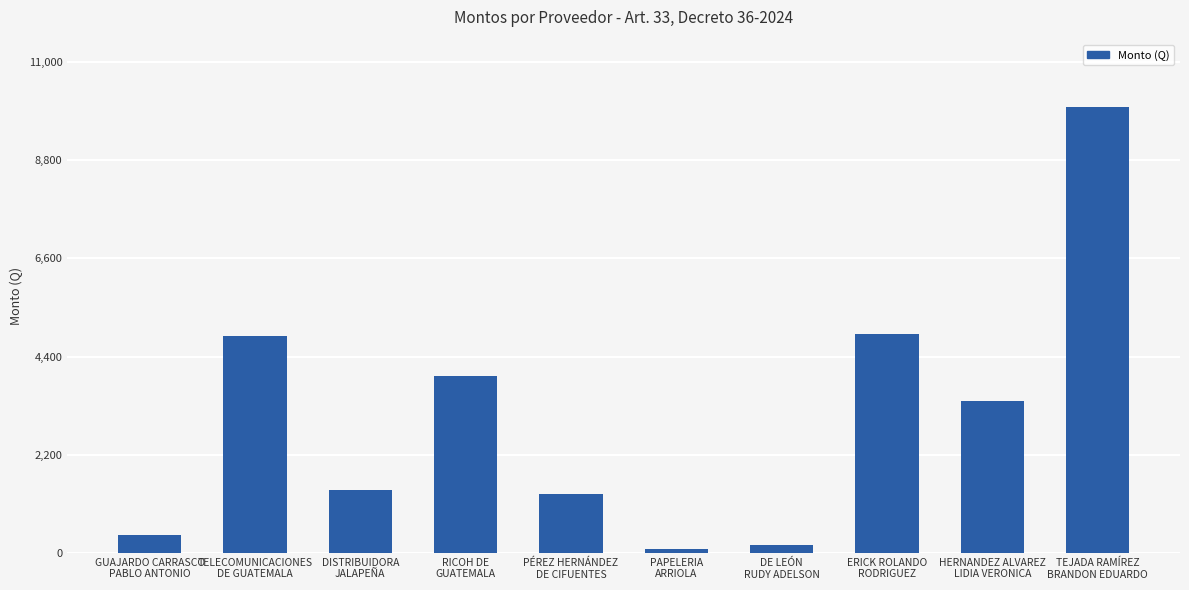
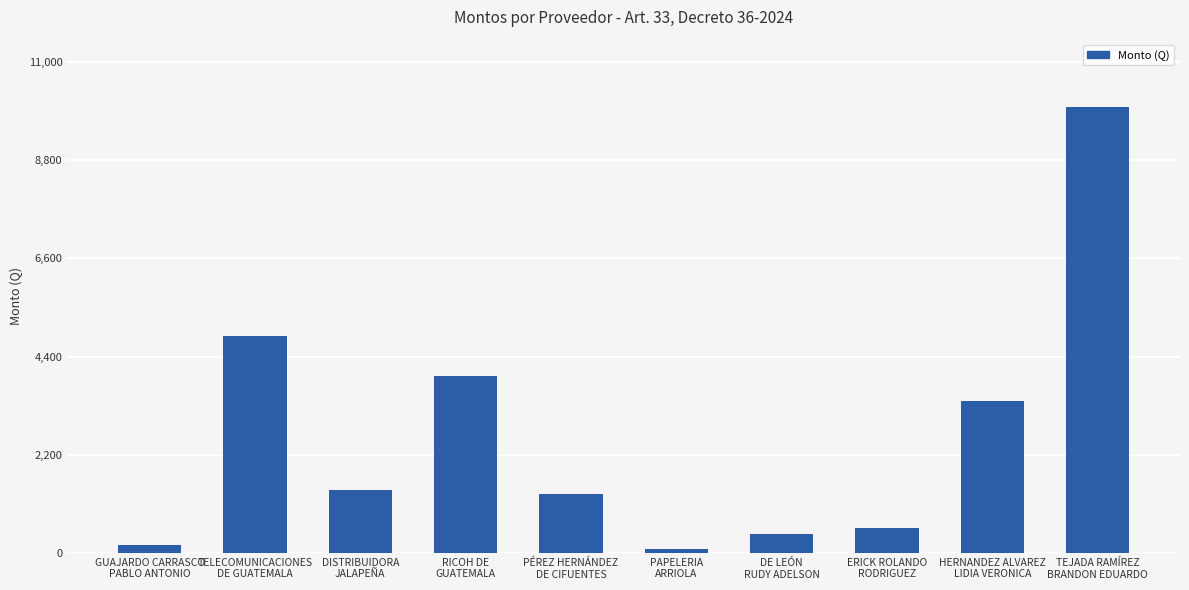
  {
-   "GUAJARDO CARRASCO PABLO ANTONIO": "400",
+   "GUAJARDO CARRASCO PABLO ANTONIO": "200",
    "TELECOMUNICACIONES DE GUATEMALA": "4,900",
    "DISTRIBUIDORA JALAPEÑA": "1,400",
    "RICOH DE GUATEMALA": "4,000",
    "PÉREZ HERNÁNDEZ DE CIFUENTES": "1,300",
    "PAPELERIA ARRIOLA": "100",
-   "DE LEÓN RUDY ADELSON": "200",
-   "ERICK ROLANDO RODRIGUEZ": "4,900",
+   "DE LEÓN RUDY ADELSON": "400",
+   "ERICK ROLANDO RODRIGUEZ": "600",
    "HERNANDEZ ALVAREZ LIDIA VERONICA": "3,400",
    "TEJADA RAMÍREZ BRANDON EDUARDO": "10,000"
  }
